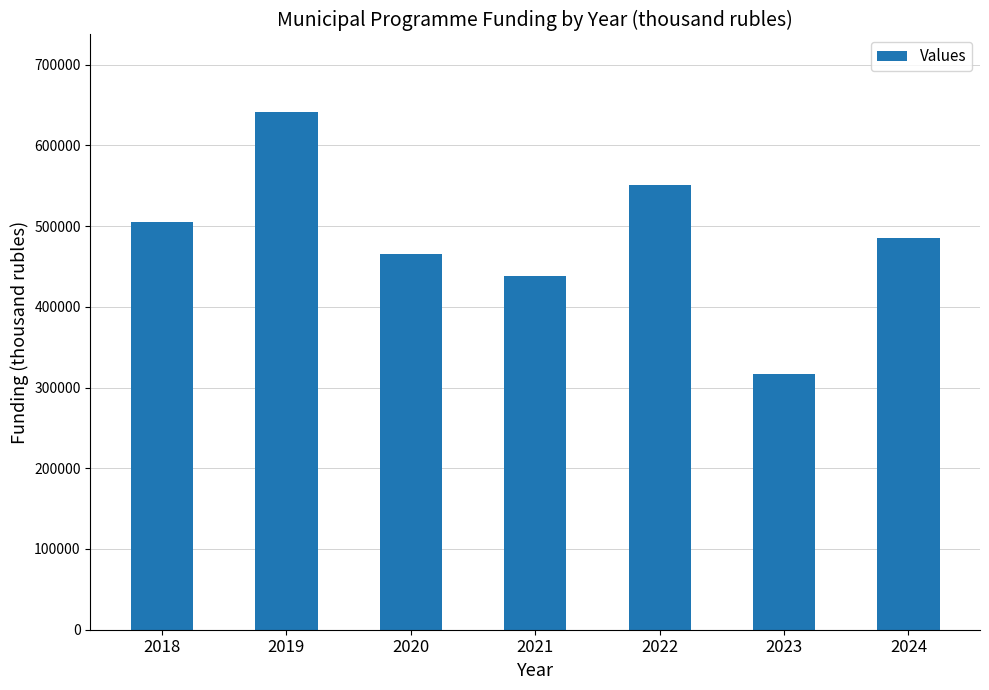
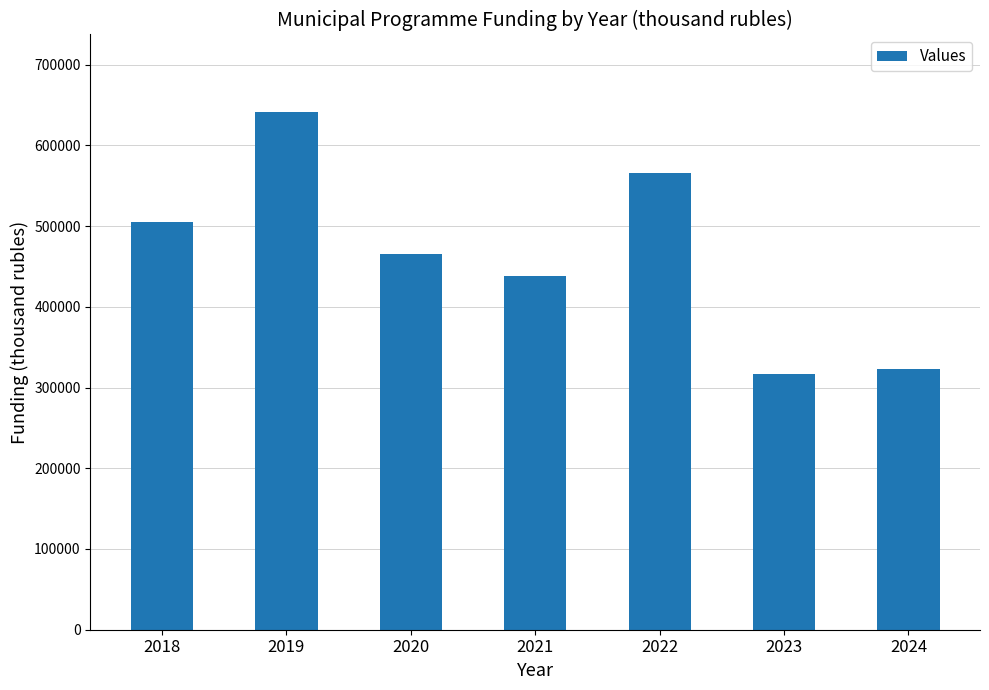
  {
    "2018": 510000,
    "2019": 640000,
    "2020": 470000,
    "2021": 440000,
-   "2022": 550000,
+   "2022": 570000,
    "2023": 320000,
-   "2024": 490000
+   "2024": 320000
  }
